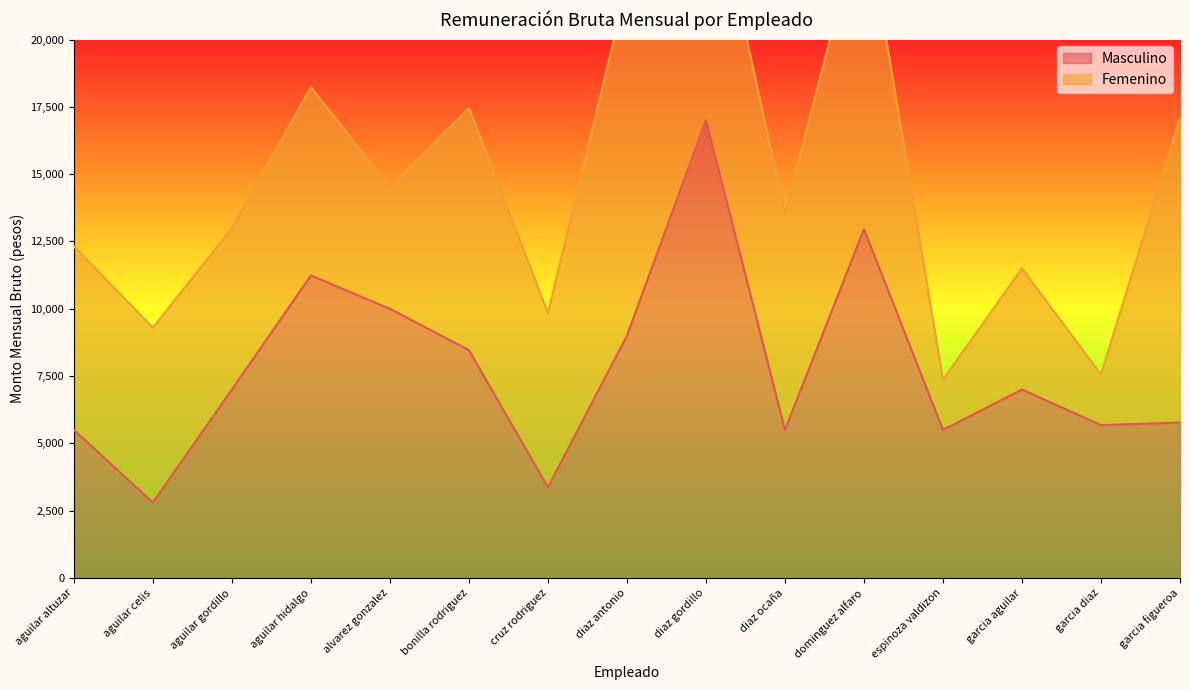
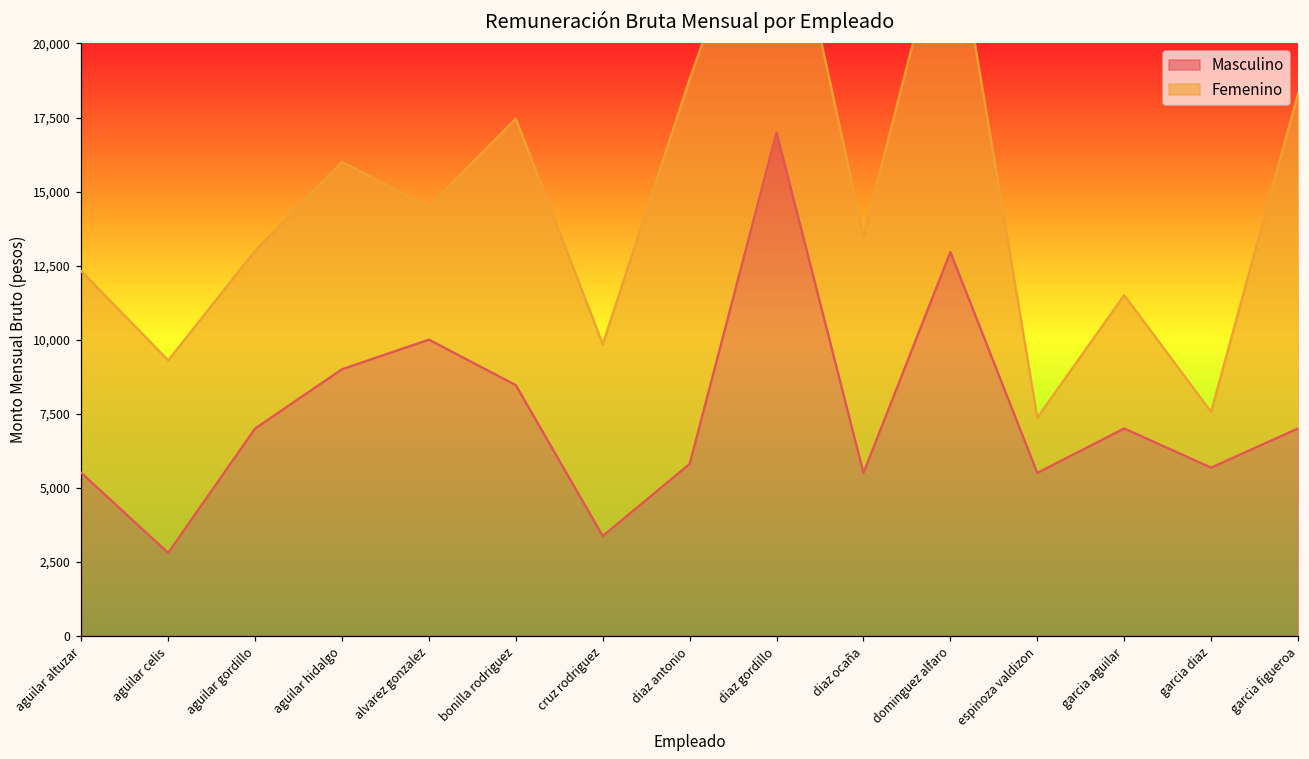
  {
    "Masculino": {
      "aguilar altuzar": "5,500",
      "aguilar celis": "2,800",
      "aguilar gordillo": "7,000",
-     "aguilar hidalgo": "11,200",
+     "aguilar hidalgo": "9,000",
      "alvarez gonzalez": "10,000",
      "bonilla rodriguez": "8,500",
      "cruz rodriguez": "3,400",
-     "diaz antonio": "9,000",
+     "diaz antonio": "5,800",
      "diaz gordillo": "17,000",
      "diaz ocaña": "5,500",
      "dominguez alfaro": "13,000",
      "espinoza valdizon": "5,500",
      "garcia aguilar": "7,000",
      "garcia diaz": "5,700",
-     "garcia figueroa": "5,800"
+     "garcia figueroa": "7,000"
    },
    "Femenino": {
      "aguilar altuzar": "6,800",
      "aguilar celis": "6,500",
      "aguilar gordillo": "6,000",
      "aguilar hidalgo": "7,000",
      "alvarez gonzalez": "4,500",
      "bonilla rodriguez": "9,000",
      "cruz rodriguez": "6,500",
      "diaz ocaña": "8,000",
      "espinoza valdizon": "1,900",
      "garcia aguilar": "4,500",
      "garcia diaz": "1,900",
      "garcia figueroa": "11,300"
    }
  }
